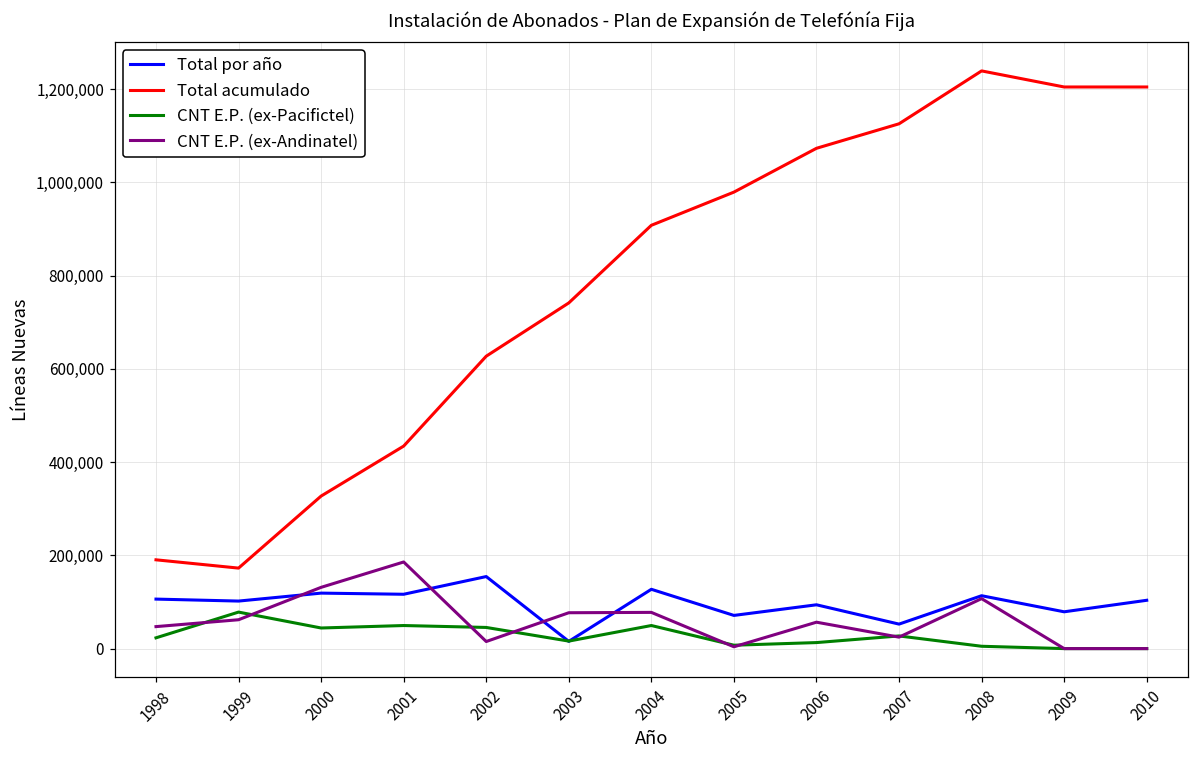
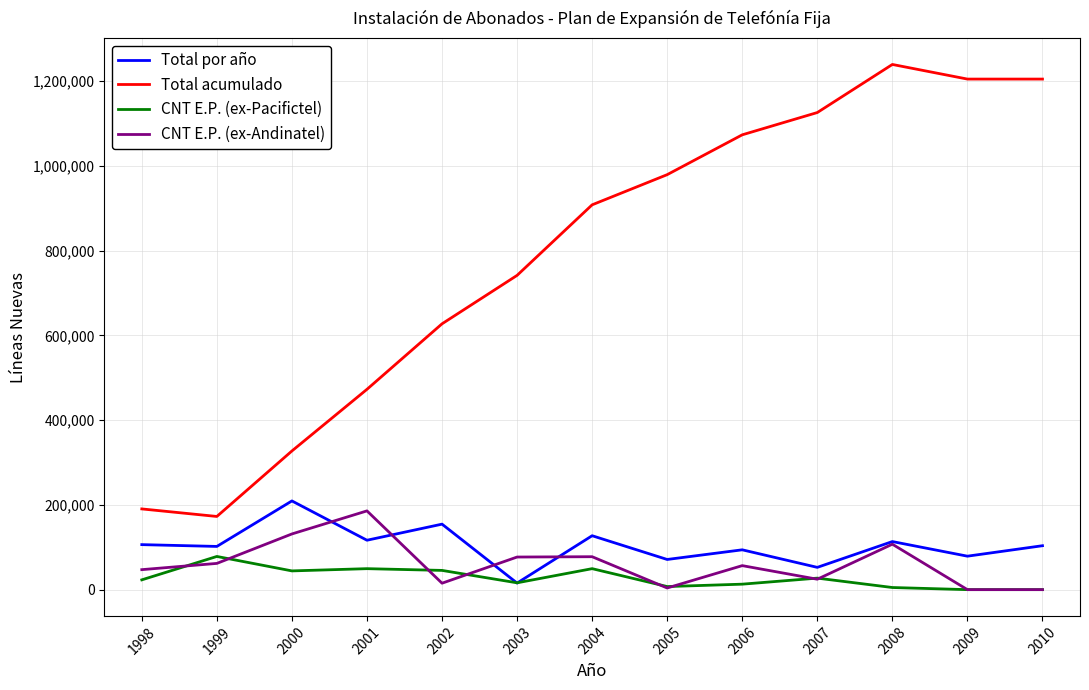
  {
    "Total por año": {
      "1998": "110,000",
      "1999": "100,000",
-     "2000": "120,000",
+     "2000": "210,000",
      "2001": "120,000",
      "2002": "150,000",
      "2004": "130,000",
      "2005": "70,000",
      "2006": "90,000",
      "2007": "50,000",
      "2008": "110,000",
      "2009": "80,000",
      "2010": "100,000"
    },
    "Total acumulado": {
      "1998": "190,000",
      "1999": "170,000",
      "2000": "330,000",
-     "2001": "430,000",
+     "2001": "470,000",
      "2002": "630,000",
      "2003": "740,000",
      "2004": "910,000",
      "2005": "980,000",
      "2006": "1,070,000",
      "2007": "1,130,000",
      "2008": "1,240,000",
      "2009": "1,200,000",
      "2010": "1,200,000"
    },
    "CNT E.P. (ex-Pacifictel)": {
      "1998": "20,000",
      "1999": "80,000",
      "2000": "40,000",
      "2001": "50,000",
      "2002": "50,000",
      "2004": "50,000",
      "2006": "10,000",
      "2008": "10,000"
    },
    "CNT E.P. (ex-Andinatel)": {
      "1998": "50,000",
      "1999": "60,000",
      "2000": "130,000",
      "2001": "190,000",
      "2002": "20,000",
      "2003": "80,000",
      "2004": "80,000",
      "2006": "60,000",
      "2008": "110,000"
    }
  }
